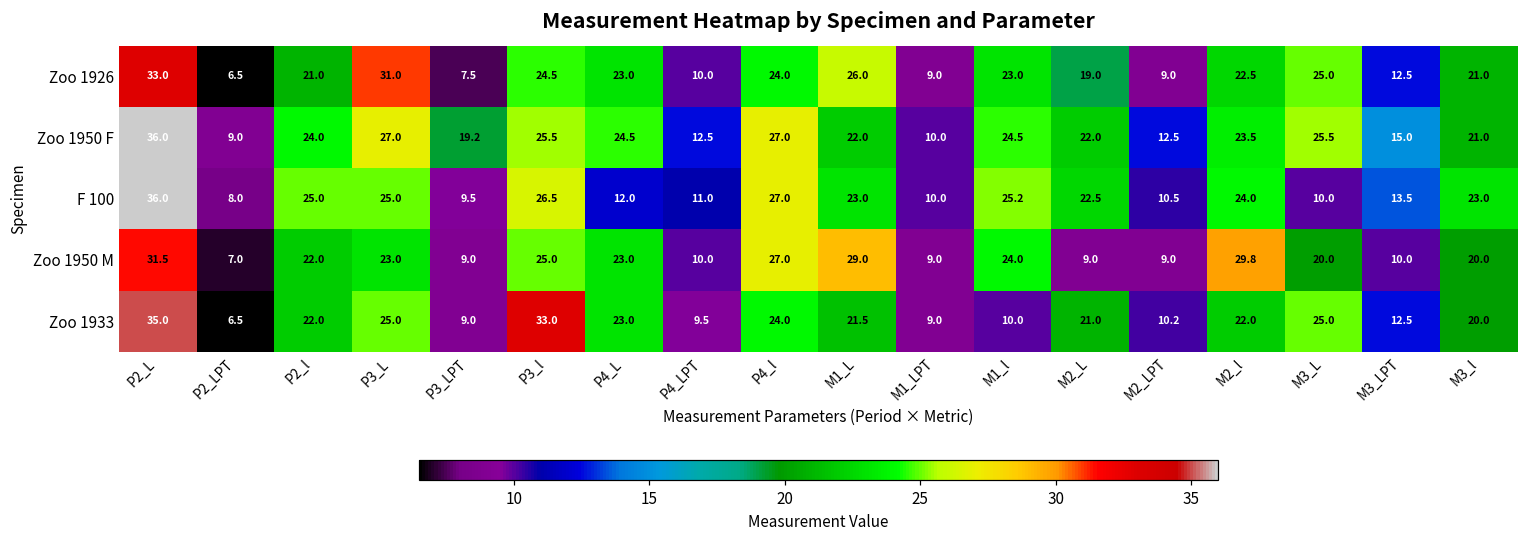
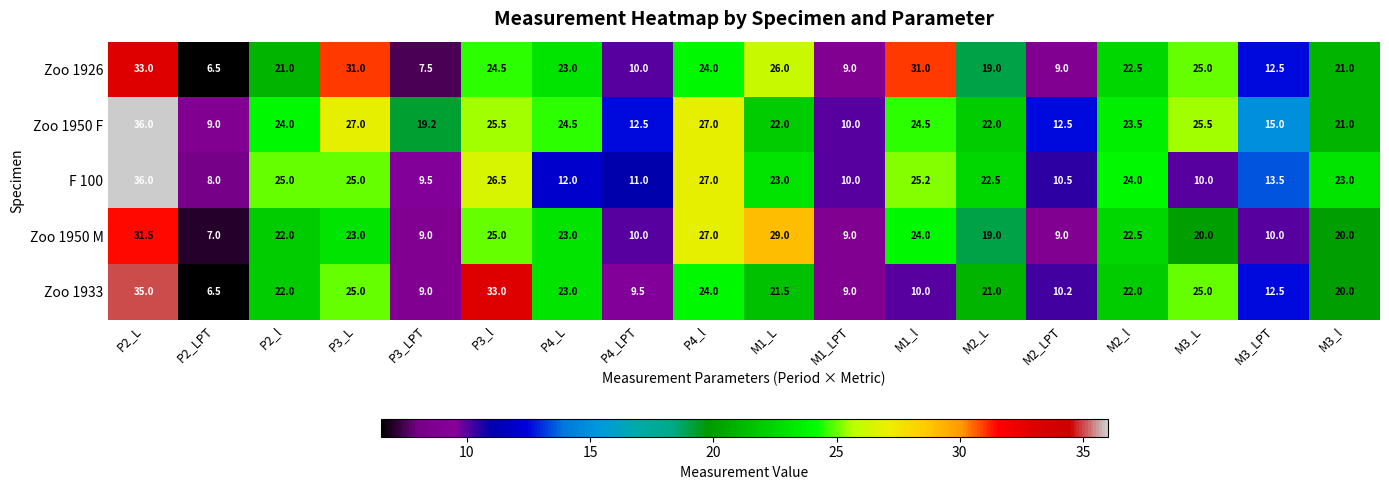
  {
    "Zoo 1926": {
      "P2_L": 33.0,
      "P2_LPT": 6.5,
      "P2_l": 21.0,
      "P3_L": 31.0,
      "P3_LPT": 7.5,
      "P3_l": 24.5,
      "P4_L": 23.0,
      "P4_LPT": 10.0,
      "P4_l": 24.0,
      "M1_L": 26.0,
      "M1_LPT": 9.0,
-     "M1_l": 23.0,
+     "M1_l": 31.0,
      "M2_L": 19.0,
      "M2_LPT": 9.0,
      "M2_l": 22.5,
      "M3_L": 25.0,
      "M3_LPT": 12.5,
      "M3_l": 21.0
    },
    "Zoo 1950 F": {
      "P2_L": 36.0,
      "P2_LPT": 9.0,
      "P2_l": 24.0,
      "P3_L": 27.0,
      "P3_LPT": 19.2,
      "P3_l": 25.5,
      "P4_L": 24.5,
      "P4_LPT": 12.5,
      "P4_l": 27.0,
      "M1_L": 22.0,
      "M1_LPT": 10.0,
      "M1_l": 24.5,
      "M2_L": 22.0,
      "M2_LPT": 12.5,
      "M2_l": 23.5,
      "M3_L": 25.5,
      "M3_LPT": 15.0,
      "M3_l": 21.0
    },
    "F 100": {
      "P2_L": 36.0,
      "P2_LPT": 8.0,
      "P2_l": 25.0,
      "P3_L": 25.0,
      "P3_LPT": 9.5,
      "P3_l": 26.5,
      "P4_L": 12.0,
      "P4_LPT": 11.0,
      "P4_l": 27.0,
      "M1_L": 23.0,
      "M1_LPT": 10.0,
      "M1_l": 25.2,
      "M2_L": 22.5,
      "M2_LPT": 10.5,
      "M2_l": 24.0,
      "M3_L": 10.0,
      "M3_LPT": 13.5,
      "M3_l": 23.0
    },
    "Zoo 1950 M": {
      "P2_L": 31.5,
      "P2_LPT": 7.0,
      "P2_l": 22.0,
      "P3_L": 23.0,
      "P3_LPT": 9.0,
      "P3_l": 25.0,
      "P4_L": 23.0,
      "P4_LPT": 10.0,
      "P4_l": 27.0,
      "M1_L": 29.0,
      "M1_LPT": 9.0,
      "M1_l": 24.0,
-     "M2_L": 9.0,
+     "M2_L": 19.0,
      "M2_LPT": 9.0,
-     "M2_l": 29.8,
+     "M2_l": 22.5,
      "M3_L": 20.0,
      "M3_LPT": 10.0,
      "M3_l": 20.0
    },
    "Zoo 1933": {
      "P2_L": 35.0,
      "P2_LPT": 6.5,
      "P2_l": 22.0,
      "P3_L": 25.0,
      "P3_LPT": 9.0,
      "P3_l": 33.0,
      "P4_L": 23.0,
      "P4_LPT": 9.5,
      "P4_l": 24.0,
      "M1_L": 21.5,
      "M1_LPT": 9.0,
      "M1_l": 10.0,
      "M2_L": 21.0,
      "M2_LPT": 10.2,
      "M2_l": 22.0,
      "M3_L": 25.0,
      "M3_LPT": 12.5,
      "M3_l": 20.0
    }
  }
